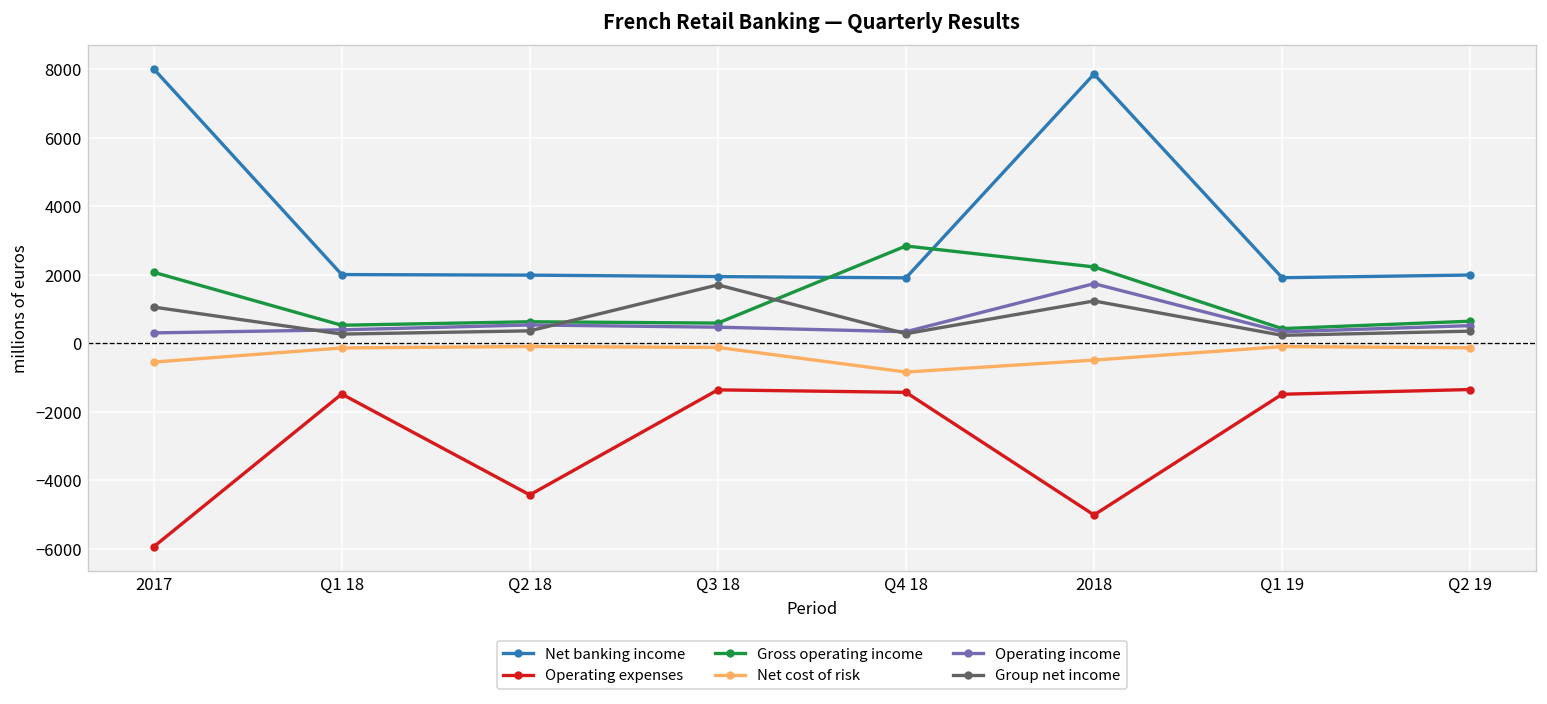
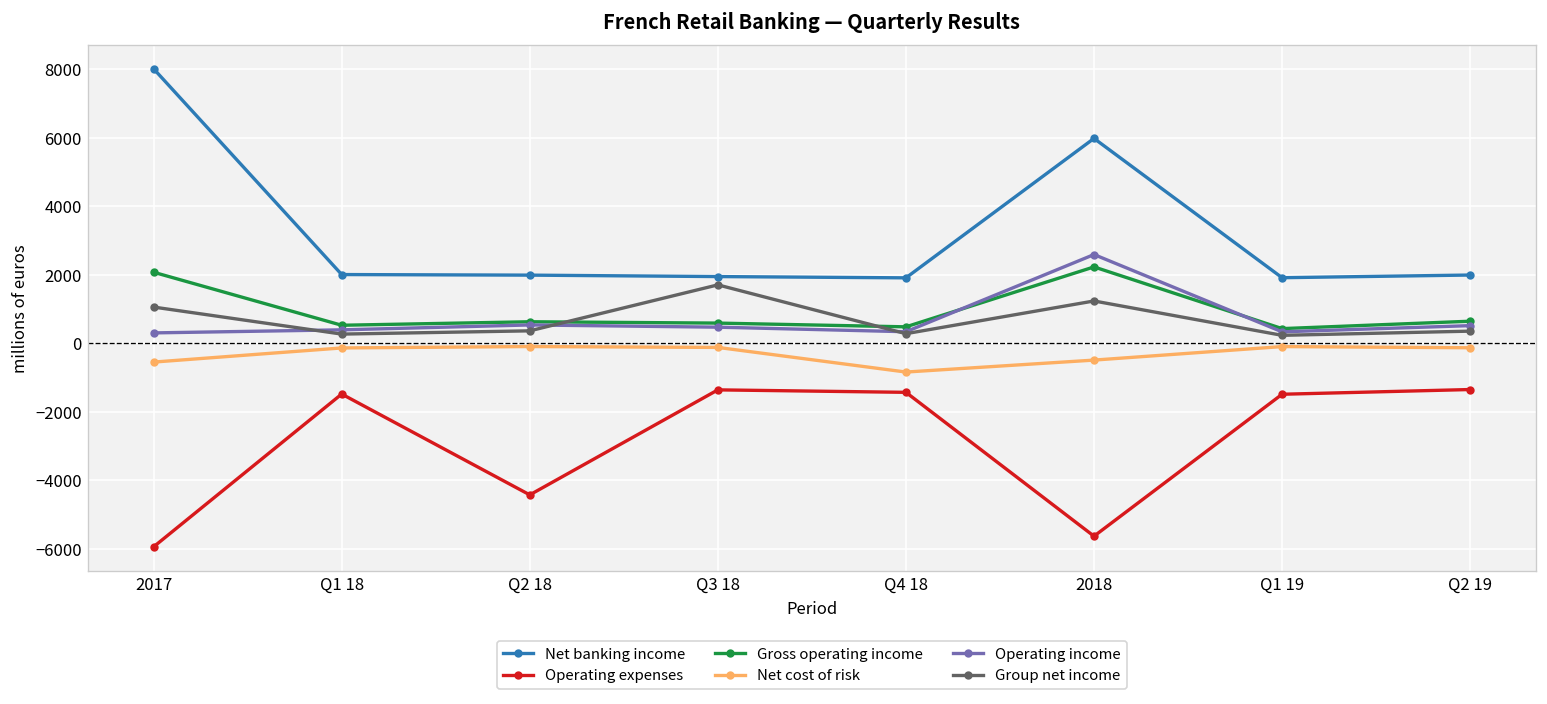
  {
    "Net banking income": {
      "2017": 8000,
      "Q1 18": 2000,
      "Q2 18": 2000,
      "Q3 18": 1900,
      "Q4 18": 1900,
-     "2018": 7900,
+     "2018": 6000,
      "Q1 19": 1900,
      "Q2 19": 2000
    },
    "Operating expenses": {
      "2017": -5900,
      "Q1 18": -1500,
      "Q2 18": -4400,
      "Q3 18": -1400,
      "Q4 18": -1400,
-     "2018": -5000,
+     "2018": -5600,
      "Q1 19": -1500,
      "Q2 19": -1300
    },
    "Gross operating income": {
      "2017": 2100,
      "Q1 18": 500,
      "Q2 18": 600,
      "Q3 18": 600,
-     "Q4 18": 2800,
+     "Q4 18": 500,
      "2018": 2200,
      "Q1 19": 400,
      "Q2 19": 600
    },
    "Net cost of risk": {
      "2017": -500,
      "Q1 18": -100,
      "Q2 18": -100,
      "Q3 18": -100,
      "Q4 18": -800,
      "2018": -500,
      "Q1 19": -100,
      "Q2 19": -100
    },
    "Operating income": {
      "2017": 300,
      "Q1 18": 400,
      "Q2 18": 500,
      "Q3 18": 500,
-     "2018": 1700,
+     "2018": 2600,
      "Q1 19": 300,
      "Q2 19": 500
    },
    "Group net income": {
      "2017": 1100,
      "Q1 18": 300,
      "Q2 18": 400,
      "Q3 18": 1700,
      "2018": 1200,
      "Q1 19": 200,
      "Q2 19": 400
    }
  }
